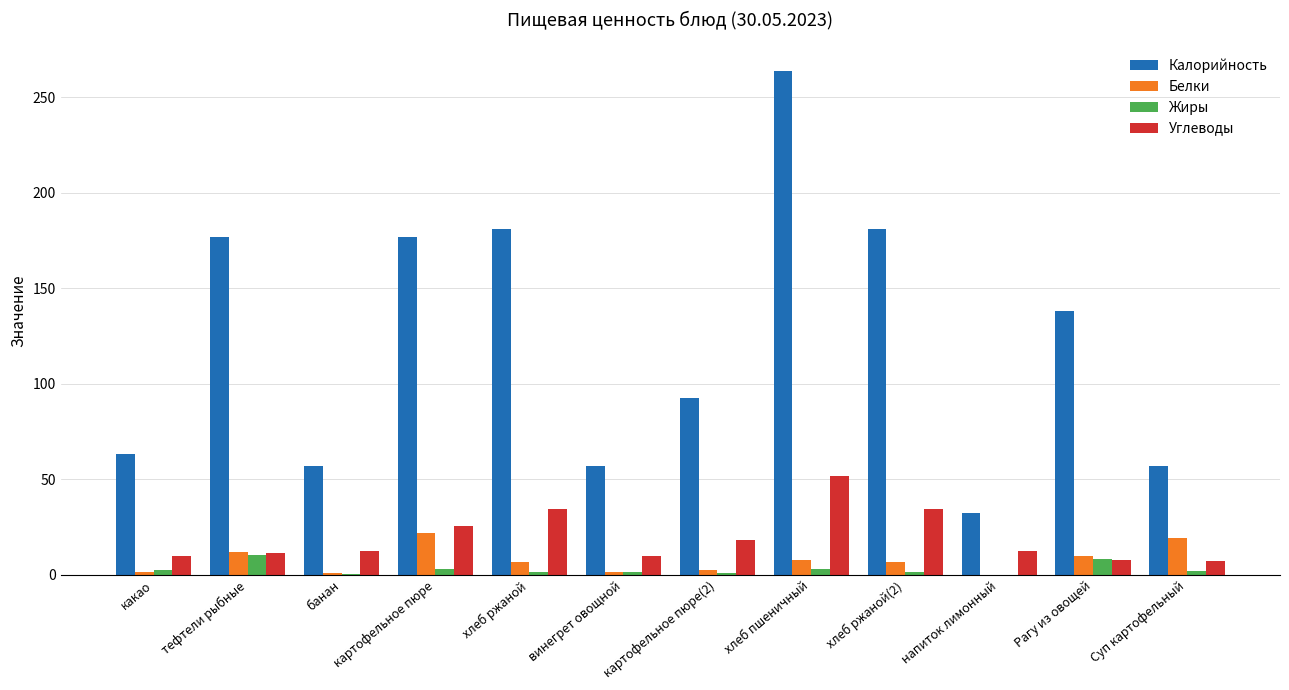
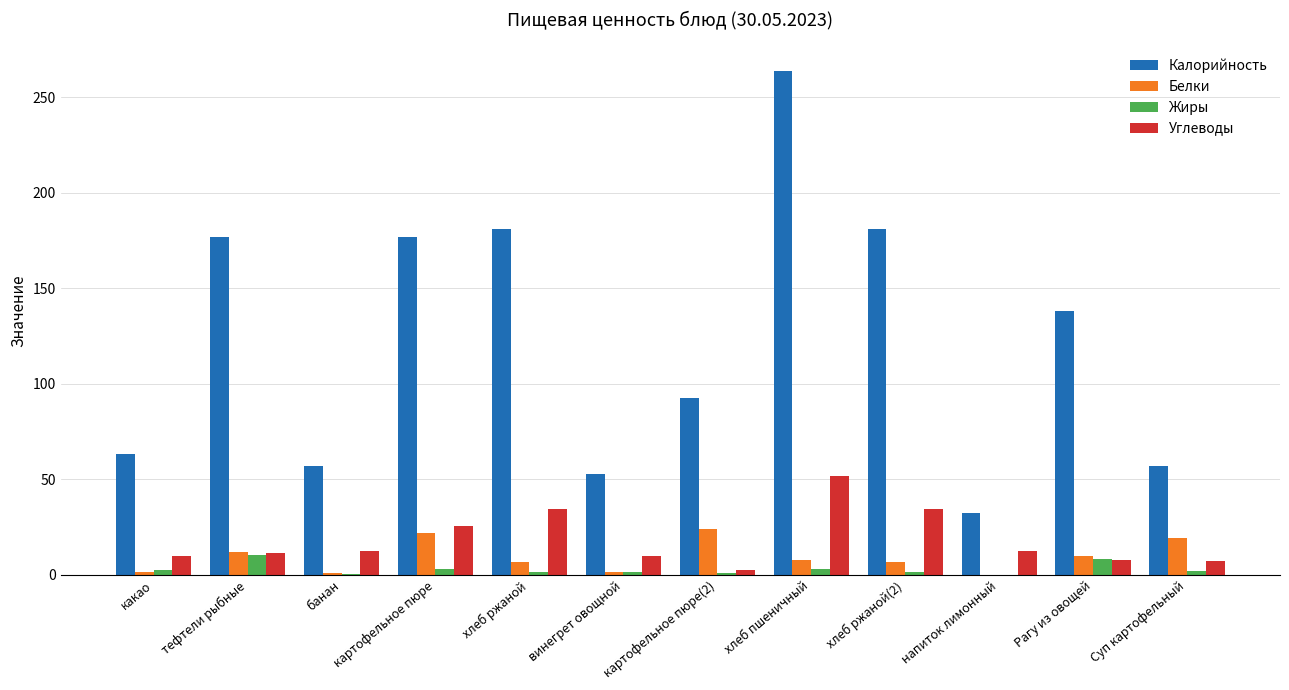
  {
    "Калорийность": {
      "какао": 63,
      "тефтели рыбные": 177,
      "банан": 57,
      "картофельное пюре": 177,
      "хлеб ржаной": 181,
-     "винегрет овощной": 57,
+     "винегрет овощной": 53,
      "картофельное пюре(2)": 92,
      "хлеб пшеничный": 264,
      "хлеб ржаной(2)": 181,
      "напиток лимонный": 33,
      "Рагу из овощей": 138,
      "Суп картофельный": 57
    },
    "Белки": {
      "какао": 2,
      "тефтели рыбные": 12,
      "картофельное пюре": 22,
      "хлеб ржаной": 7,
      "винегрет овощной": 2,
-     "картофельное пюре(2)": 3,
+     "картофельное пюре(2)": 24,
      "хлеб пшеничный": 8,
      "хлеб ржаной(2)": 7,
      "Рагу из овощей": 10,
      "Суп картофельный": 19
    },
    "Жиры": {
      "какао": 3,
      "тефтели рыбные": 10,
      "картофельное пюре": 3,
      "хлеб ржаной": 1,
      "винегрет овощной": 1,
      "хлеб пшеничный": 3,
      "хлеб ржаной(2)": 1,
      "напиток лимонный": 0,
      "Рагу из овощей": 9,
      "Суп картофельный": 2
    },
    "Углеводы": {
      "какао": 10,
      "тефтели рыбные": 12,
      "банан": 13,
      "картофельное пюре": 25,
      "хлеб ржаной": 34,
      "винегрет овощной": 10,
-     "картофельное пюре(2)": 18,
+     "картофельное пюре(2)": 2,
      "хлеб пшеничный": 52,
      "хлеб ржаной(2)": 34,
      "напиток лимонный": 12,
      "Рагу из овощей": 8,
      "Суп картофельный": 7
    }
  }
